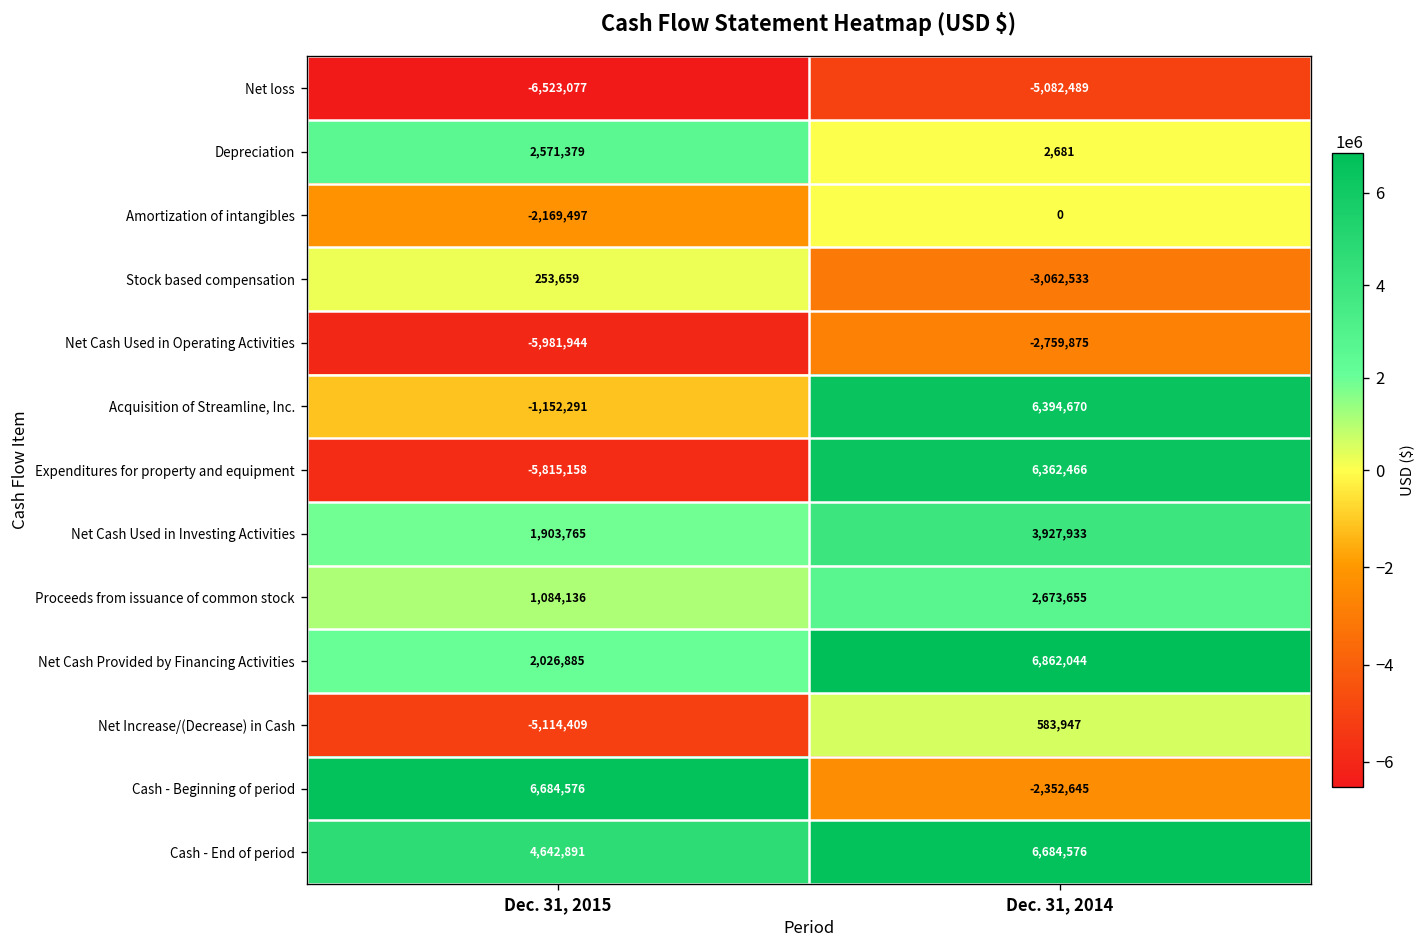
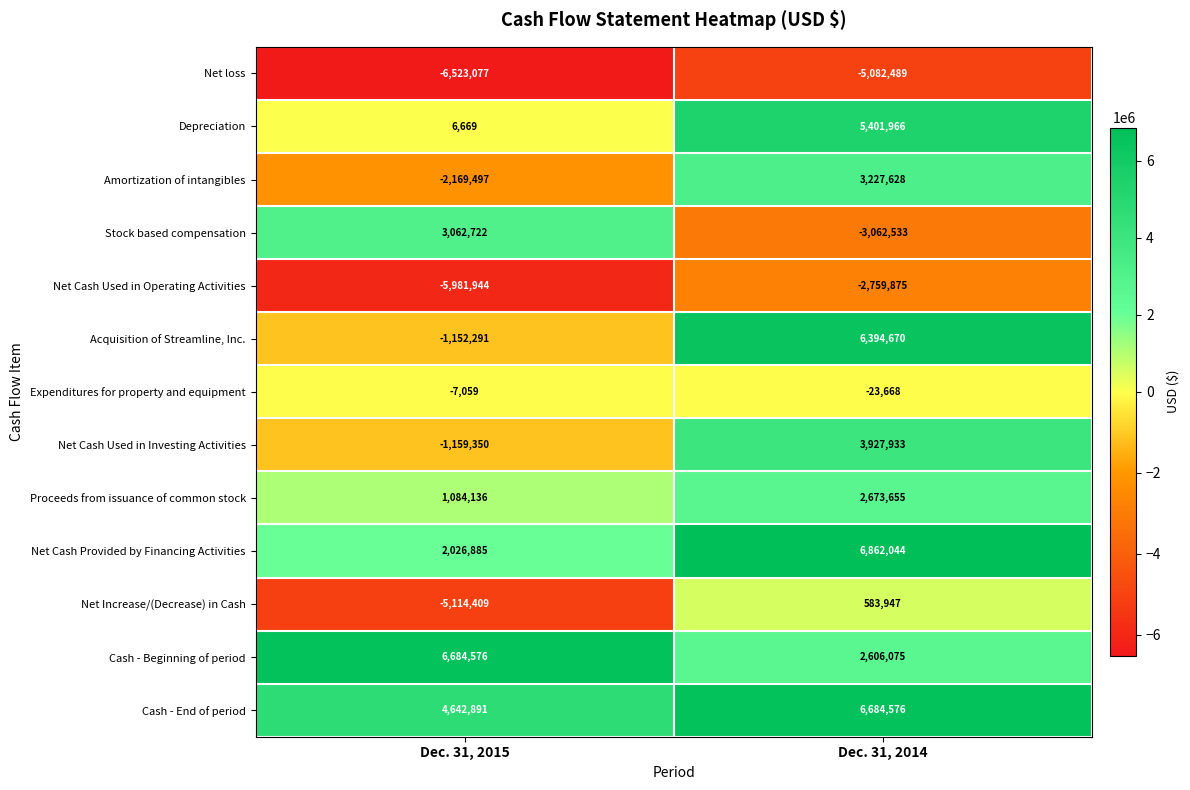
  {
    "Net loss": {
      "Dec. 31, 2015": "-6,523,077",
      "Dec. 31, 2014": "-5,082,489"
    },
    "Depreciation": {
-     "Dec. 31, 2015": "2,571,379",
-     "Dec. 31, 2014": "2,681"
+     "Dec. 31, 2015": "6,669",
+     "Dec. 31, 2014": "5,401,966"
    },
    "Amortization of intangibles": {
      "Dec. 31, 2015": "-2,169,497",
-     "Dec. 31, 2014": "0"
+     "Dec. 31, 2014": "3,227,628"
    },
    "Stock based compensation": {
-     "Dec. 31, 2015": "253,659",
+     "Dec. 31, 2015": "3,062,722",
      "Dec. 31, 2014": "-3,062,533"
    },
    "Net Cash Used in Operating Activities": {
      "Dec. 31, 2015": "-5,981,944",
      "Dec. 31, 2014": "-2,759,875"
    },
    "Acquisition of Streamline, Inc.": {
      "Dec. 31, 2015": "-1,152,291",
      "Dec. 31, 2014": "6,394,670"
    },
    "Expenditures for property and equipment": {
-     "Dec. 31, 2015": "-5,815,158",
-     "Dec. 31, 2014": "6,362,466"
+     "Dec. 31, 2015": "-7,059",
+     "Dec. 31, 2014": "-23,668"
    },
    "Net Cash Used in Investing Activities": {
-     "Dec. 31, 2015": "1,903,765",
+     "Dec. 31, 2015": "-1,159,350",
      "Dec. 31, 2014": "3,927,933"
    },
    "Proceeds from issuance of common stock": {
      "Dec. 31, 2015": "1,084,136",
      "Dec. 31, 2014": "2,673,655"
    },
    "Net Cash Provided by Financing Activities": {
      "Dec. 31, 2015": "2,026,885",
      "Dec. 31, 2014": "6,862,044"
    },
    "Net Increase/(Decrease) in Cash": {
      "Dec. 31, 2015": "-5,114,409",
      "Dec. 31, 2014": "583,947"
    },
    "Cash - Beginning of period": {
      "Dec. 31, 2015": "6,684,576",
-     "Dec. 31, 2014": "-2,352,645"
+     "Dec. 31, 2014": "2,606,075"
    },
    "Cash - End of period": {
      "Dec. 31, 2015": "4,642,891",
      "Dec. 31, 2014": "6,684,576"
    }
  }
